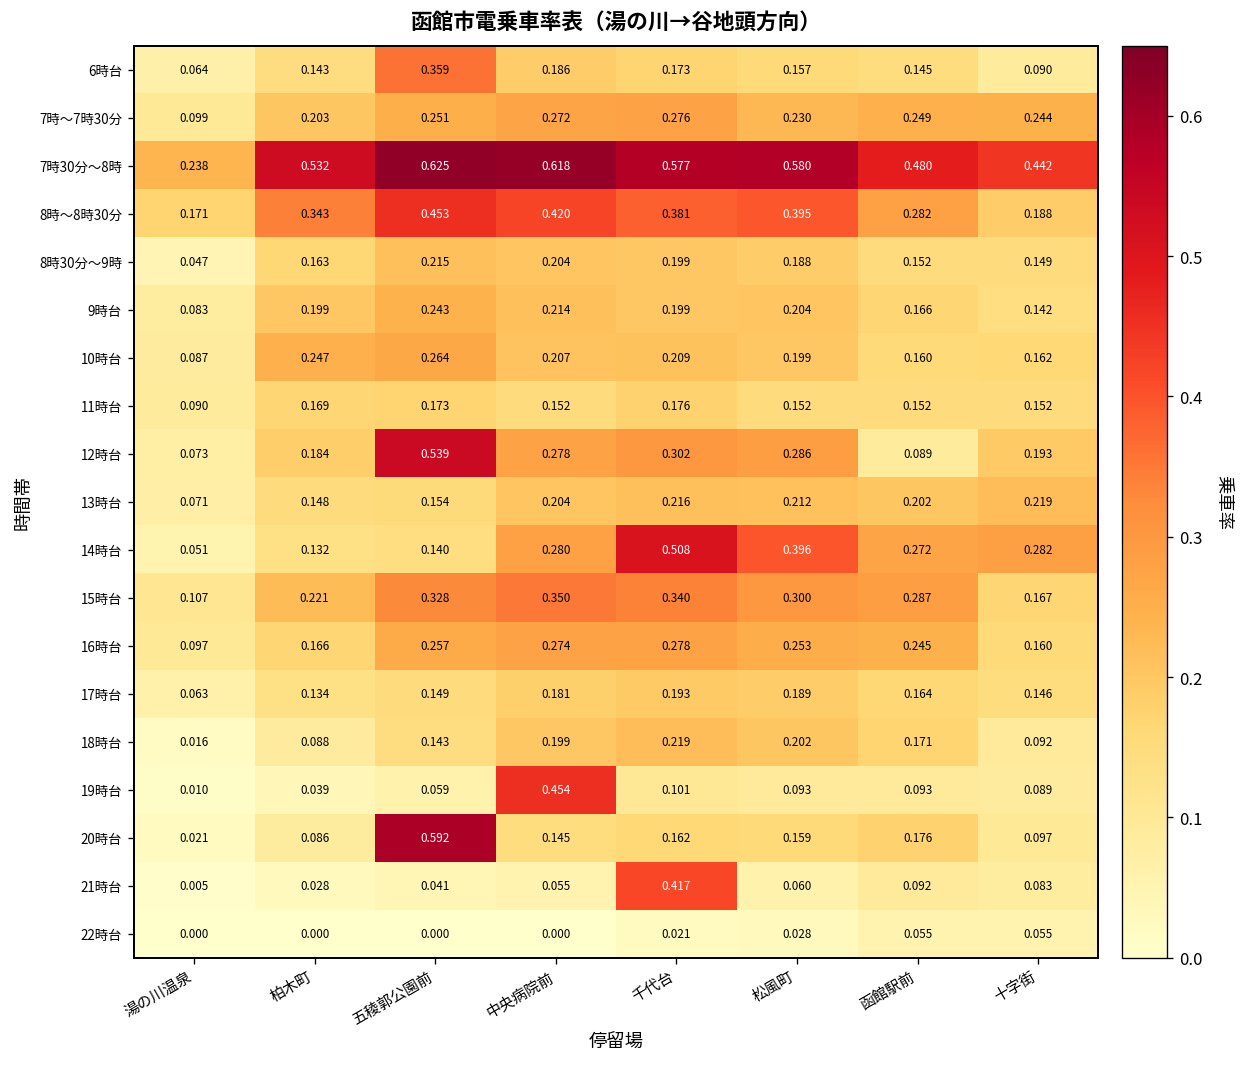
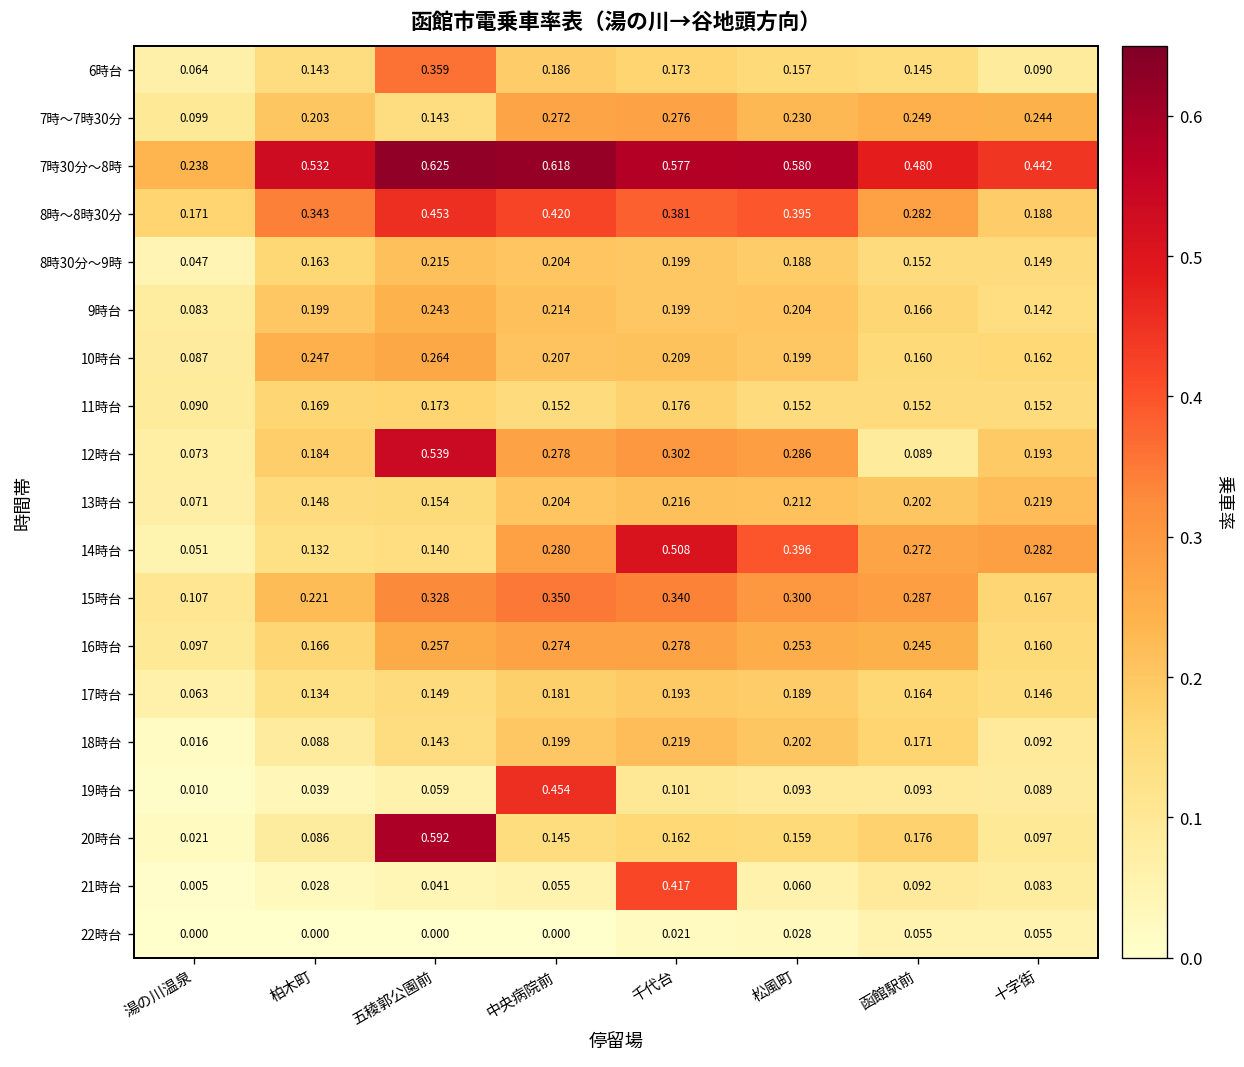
  {
    "6時台": {
      "湯の川温泉": 0.064,
      "柏木町": 0.143,
      "五稜郭公園前": 0.359,
      "中央病院前": 0.186,
      "千代台": 0.173,
      "松風町": 0.157,
      "函館駅前": 0.145,
      "十字街": 0.090
    },
    "7時～7時30分": {
      "湯の川温泉": 0.099,
      "柏木町": 0.203,
-     "五稜郭公園前": 0.251,
+     "五稜郭公園前": 0.143,
      "中央病院前": 0.272,
      "千代台": 0.276,
      "松風町": 0.230,
      "函館駅前": 0.249,
      "十字街": 0.244
    },
    "7時30分～8時": {
      "湯の川温泉": 0.238,
      "柏木町": 0.532,
      "五稜郭公園前": 0.625,
      "中央病院前": 0.618,
      "千代台": 0.577,
      "松風町": 0.580,
      "函館駅前": 0.480,
      "十字街": 0.442
    },
    "8時～8時30分": {
      "湯の川温泉": 0.171,
      "柏木町": 0.343,
      "五稜郭公園前": 0.453,
      "中央病院前": 0.420,
      "千代台": 0.381,
      "松風町": 0.395,
      "函館駅前": 0.282,
      "十字街": 0.188
    },
    "8時30分～9時": {
      "湯の川温泉": 0.047,
      "柏木町": 0.163,
      "五稜郭公園前": 0.215,
      "中央病院前": 0.204,
      "千代台": 0.199,
      "松風町": 0.188,
      "函館駅前": 0.152,
      "十字街": 0.149
    },
    "9時台": {
      "湯の川温泉": 0.083,
      "柏木町": 0.199,
      "五稜郭公園前": 0.243,
      "中央病院前": 0.214,
      "千代台": 0.199,
      "松風町": 0.204,
      "函館駅前": 0.166,
      "十字街": 0.142
    },
    "10時台": {
      "湯の川温泉": 0.087,
      "柏木町": 0.247,
      "五稜郭公園前": 0.264,
      "中央病院前": 0.207,
      "千代台": 0.209,
      "松風町": 0.199,
      "函館駅前": 0.160,
      "十字街": 0.162
    },
    "11時台": {
      "湯の川温泉": 0.090,
      "柏木町": 0.169,
      "五稜郭公園前": 0.173,
      "中央病院前": 0.152,
      "千代台": 0.176,
      "松風町": 0.152,
      "函館駅前": 0.152,
      "十字街": 0.152
    },
    "12時台": {
      "湯の川温泉": 0.073,
      "柏木町": 0.184,
      "五稜郭公園前": 0.539,
      "中央病院前": 0.278,
      "千代台": 0.302,
      "松風町": 0.286,
      "函館駅前": 0.089,
      "十字街": 0.193
    },
    "13時台": {
      "湯の川温泉": 0.071,
      "柏木町": 0.148,
      "五稜郭公園前": 0.154,
      "中央病院前": 0.204,
      "千代台": 0.216,
      "松風町": 0.212,
      "函館駅前": 0.202,
      "十字街": 0.219
    },
    "14時台": {
      "湯の川温泉": 0.051,
      "柏木町": 0.132,
      "五稜郭公園前": 0.140,
      "中央病院前": 0.280,
      "千代台": 0.508,
      "松風町": 0.396,
      "函館駅前": 0.272,
      "十字街": 0.282
    },
    "15時台": {
      "湯の川温泉": 0.107,
      "柏木町": 0.221,
      "五稜郭公園前": 0.328,
      "中央病院前": 0.350,
      "千代台": 0.340,
      "松風町": 0.300,
      "函館駅前": 0.287,
      "十字街": 0.167
    },
    "16時台": {
      "湯の川温泉": 0.097,
      "柏木町": 0.166,
      "五稜郭公園前": 0.257,
      "中央病院前": 0.274,
      "千代台": 0.278,
      "松風町": 0.253,
      "函館駅前": 0.245,
      "十字街": 0.160
    },
    "17時台": {
      "湯の川温泉": 0.063,
      "柏木町": 0.134,
      "五稜郭公園前": 0.149,
      "中央病院前": 0.181,
      "千代台": 0.193,
      "松風町": 0.189,
      "函館駅前": 0.164,
      "十字街": 0.146
    },
    "18時台": {
      "湯の川温泉": 0.016,
      "柏木町": 0.088,
      "五稜郭公園前": 0.143,
      "中央病院前": 0.199,
      "千代台": 0.219,
      "松風町": 0.202,
      "函館駅前": 0.171,
      "十字街": 0.092
    },
    "19時台": {
      "湯の川温泉": 0.010,
      "柏木町": 0.039,
      "五稜郭公園前": 0.059,
      "中央病院前": 0.454,
      "千代台": 0.101,
      "松風町": 0.093,
      "函館駅前": 0.093,
      "十字街": 0.089
    },
    "20時台": {
      "湯の川温泉": 0.021,
      "柏木町": 0.086,
      "五稜郭公園前": 0.592,
      "中央病院前": 0.145,
      "千代台": 0.162,
      "松風町": 0.159,
      "函館駅前": 0.176,
      "十字街": 0.097
    },
    "21時台": {
      "湯の川温泉": 0.005,
      "柏木町": 0.028,
      "五稜郭公園前": 0.041,
      "中央病院前": 0.055,
      "千代台": 0.417,
      "松風町": 0.060,
      "函館駅前": 0.092,
      "十字街": 0.083
    },
    "22時台": {
      "湯の川温泉": 0.000,
      "柏木町": 0.000,
      "五稜郭公園前": 0.000,
      "中央病院前": 0.000,
      "千代台": 0.021,
      "松風町": 0.028,
      "函館駅前": 0.055,
      "十字街": 0.055
    }
  }
